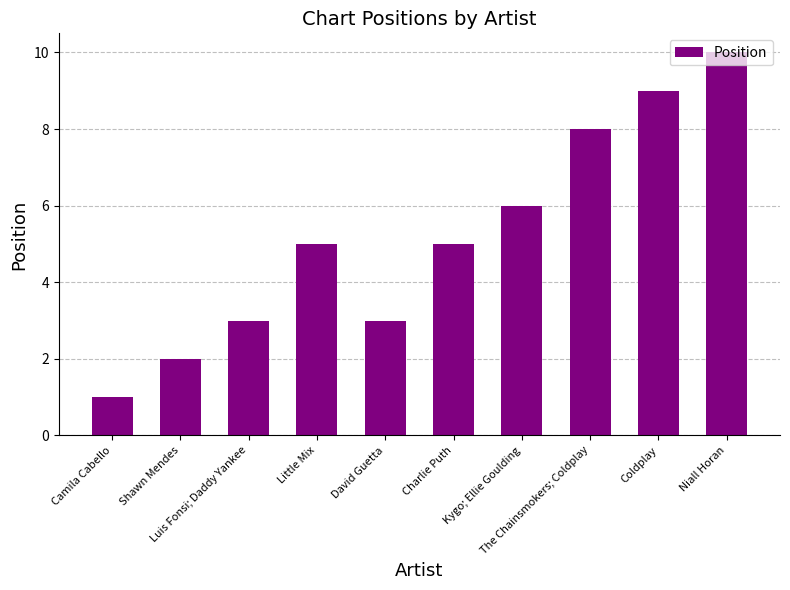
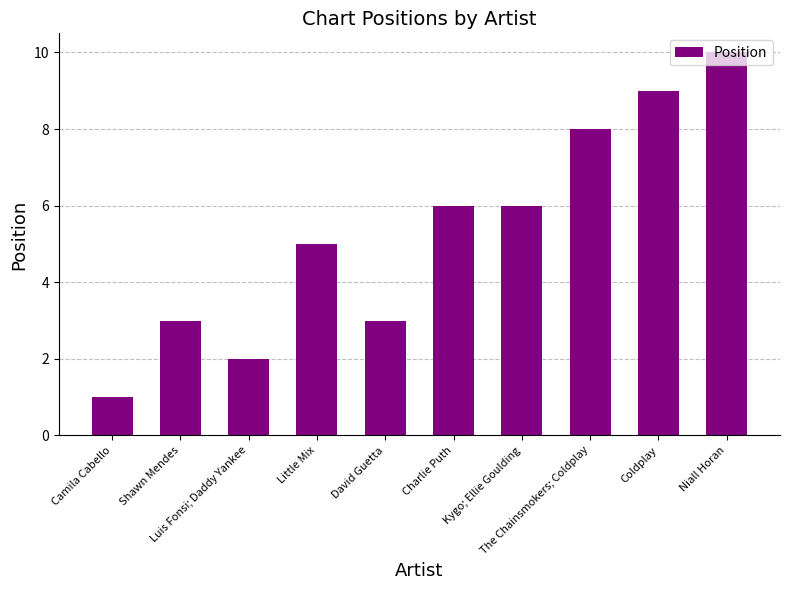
  {
    "Camila Cabello": 1,
-   "Shawn Mendes": 2,
-   "Luis Fonsi; Daddy Yankee": 3,
+   "Shawn Mendes": 3,
+   "Luis Fonsi; Daddy Yankee": 2,
    "Little Mix": 5,
    "David Guetta": 3,
-   "Charlie Puth": 5,
+   "Charlie Puth": 6,
    "Kygo; Ellie Goulding": 6,
    "The Chainsmokers; Coldplay": 8,
    "Coldplay": 9
  }
